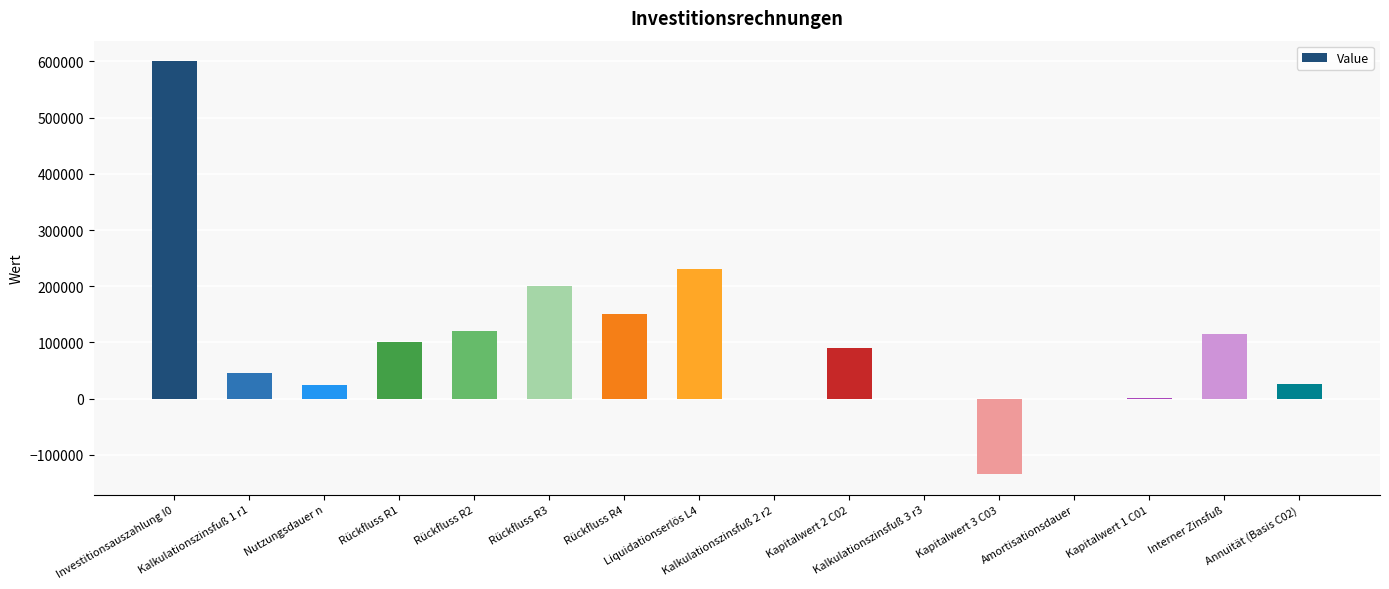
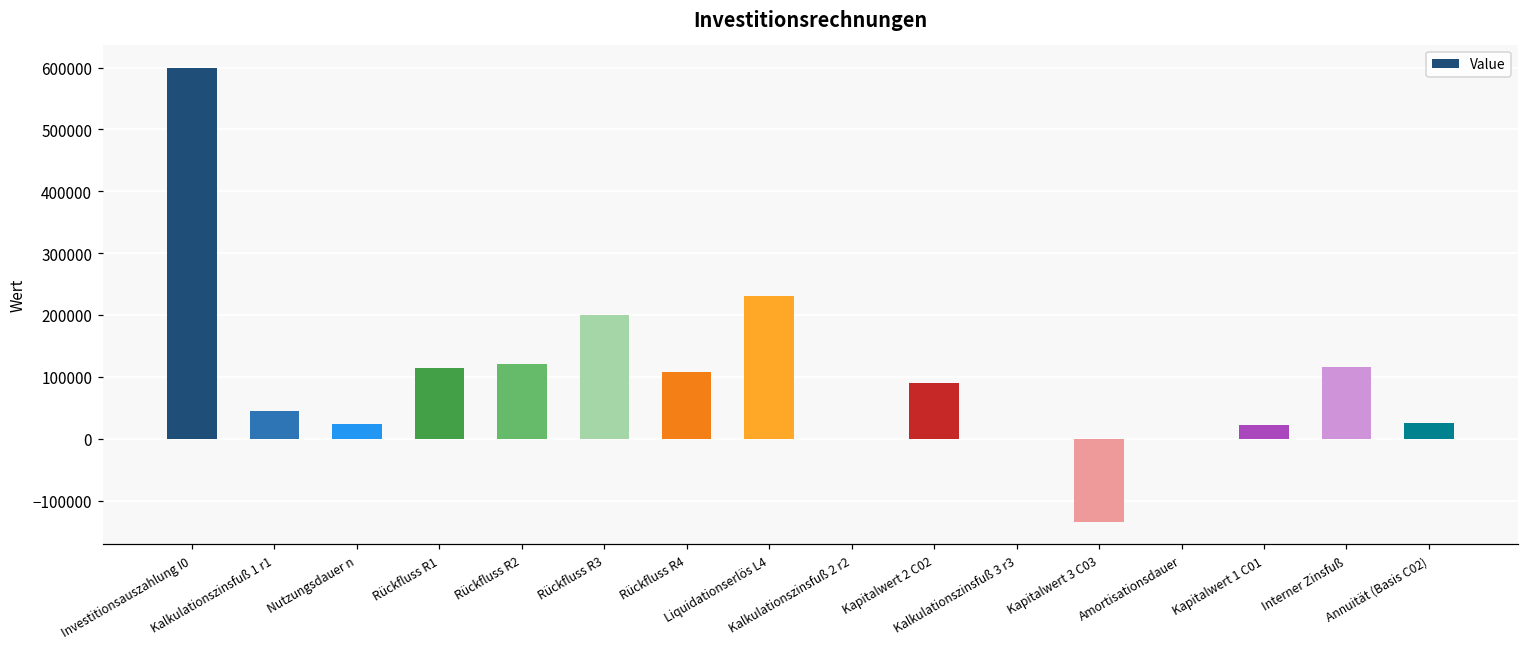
  {
    "Investitionsauszahlung I0": 600000,
    "Kalkulationszinsfuß 1 r1": 40000,
    "Nutzungsdauer n": 20000,
-   "Rückfluss R1": 100000,
+   "Rückfluss R1": 110000,
    "Rückfluss R2": 120000,
    "Rückfluss R3": 200000,
-   "Rückfluss R4": 150000,
+   "Rückfluss R4": 110000,
    "Liquidationserlös L4": 230000,
    "Kapitalwert 2 C02": 90000,
    "Kapitalwert 3 C03": -130000,
-   "Kapitalwert 1 C01": 0,
+   "Kapitalwert 1 C01": 20000,
    "Interner Zinsfuß": 120000,
    "Annuität (Basis C02)": 30000
  }
